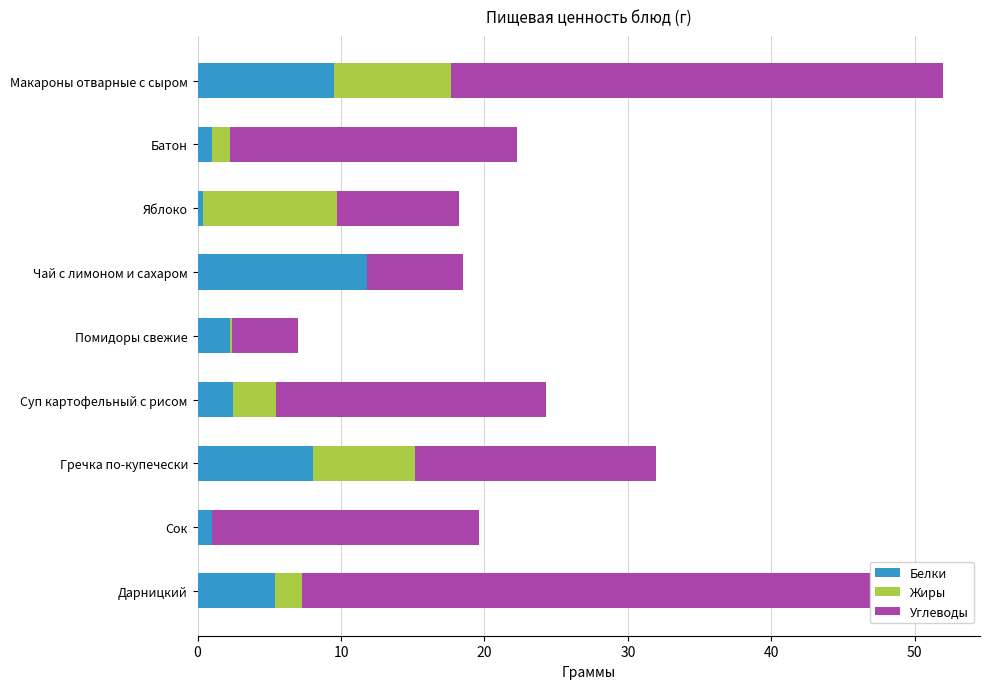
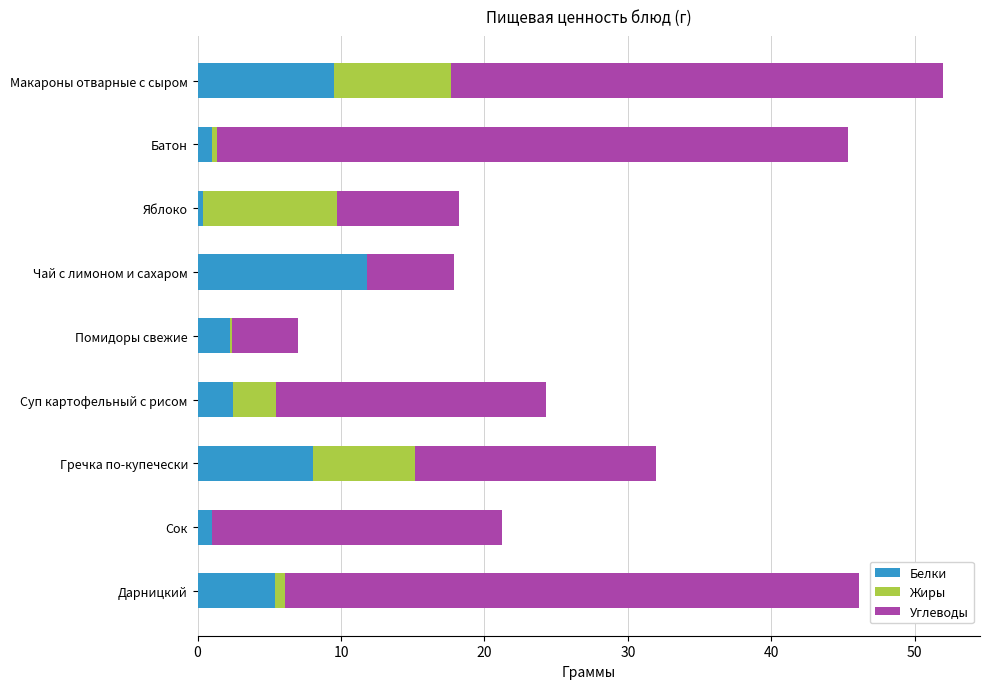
  {
    "Белки": {
      "Макароны отварные с сыром": 9.5,
      "Батон": 1.0,
      "Яблоко": 0.4,
      "Чай с лимоном и сахаром": 11.8,
      "Помидоры свежие": 2.3,
      "Суп картофельный с рисом": 2.5,
      "Гречка по-купечески": 8.0,
      "Сок": 1.0,
      "Дарницкий": 5.4
    },
    "Жиры": {
      "Макароны отварные с сыром": 8.2,
-     "Батон": 1.3,
+     "Батон": 0.4,
      "Яблоко": 9.3,
      "Чай с лимоном и сахаром": 0.0,
      "Суп картофельный с рисом": 3.0,
      "Гречка по-купечески": 7.1,
      "Сок": 0.0,
-     "Дарницкий": 1.9
+     "Дарницкий": 0.7
    },
    "Углеводы": {
      "Макароны отварные с сыром": 34.3,
-     "Батон": 20,
+     "Батон": 44,
      "Яблоко": 8.5,
-     "Чай с лимоном и сахаром": 6.7,
+     "Чай с лимоном и сахаром": 6.1,
      "Помидоры свежие": 4.6,
      "Суп картофельный с рисом": 18.8,
      "Гречка по-купечески": 16.8,
-     "Сок": 18.6
+     "Сок": 20.2
    }
  }
